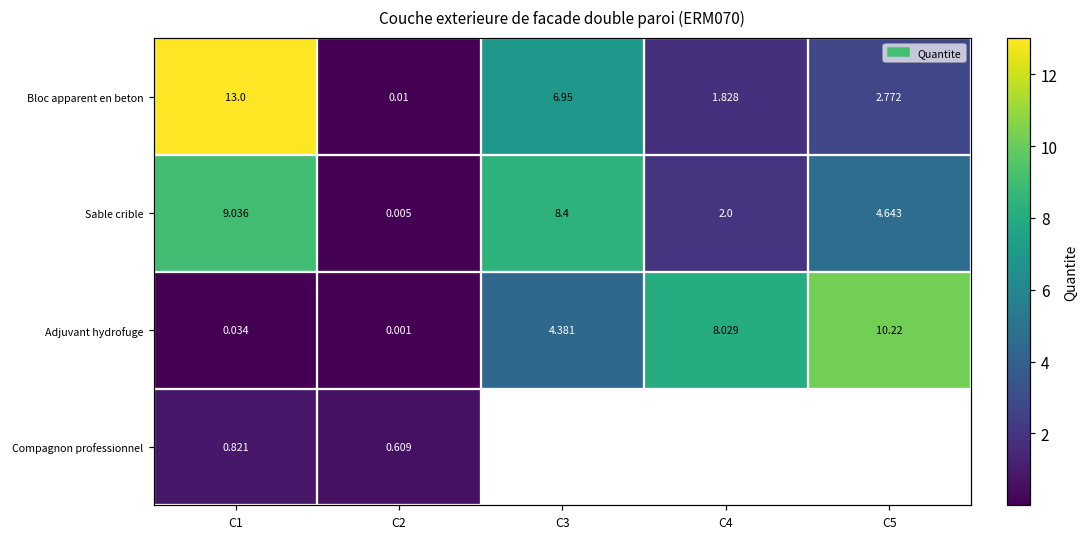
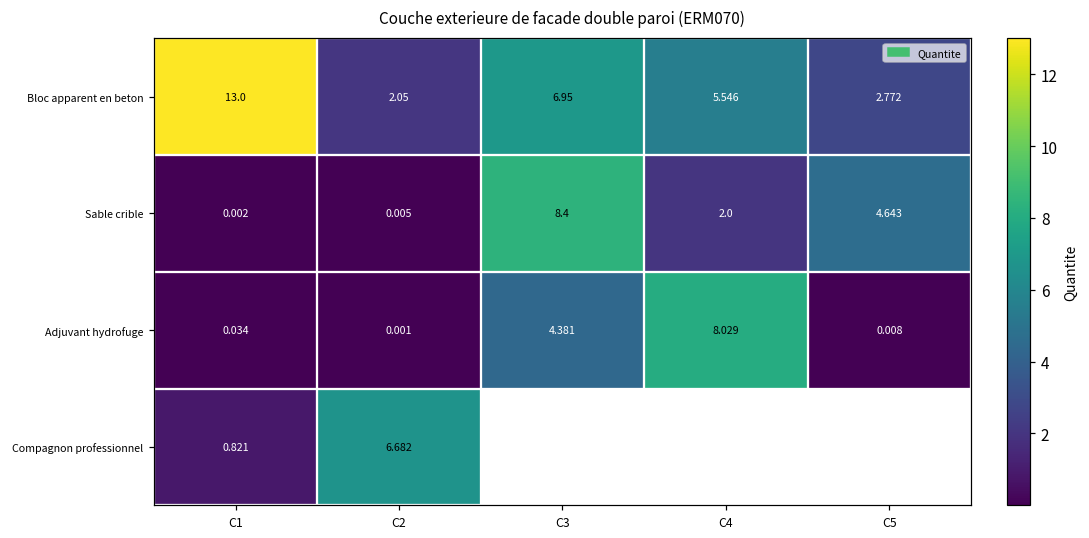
  {
    "Bloc apparent en beton": {
      "C1": 13.0,
-     "C2": 0.01,
+     "C2": 2.05,
      "C3": 6.95,
-     "C4": 1.828,
+     "C4": 5.546,
      "C5": 2.772
    },
    "Sable crible": {
-     "C1": 9.036,
+     "C1": 0.002,
      "C2": 0.005,
      "C3": 8.4,
      "C4": 2.0,
      "C5": 4.643
    },
    "Adjuvant hydrofuge": {
      "C1": 0.034,
      "C2": 0.001,
      "C3": 4.381,
      "C4": 8.029,
-     "C5": 10.22
+     "C5": 0.008
    },
    "Compagnon professionnel": {
      "C1": 0.821,
-     "C2": 0.609
+     "C2": 6.682
    }
  }
